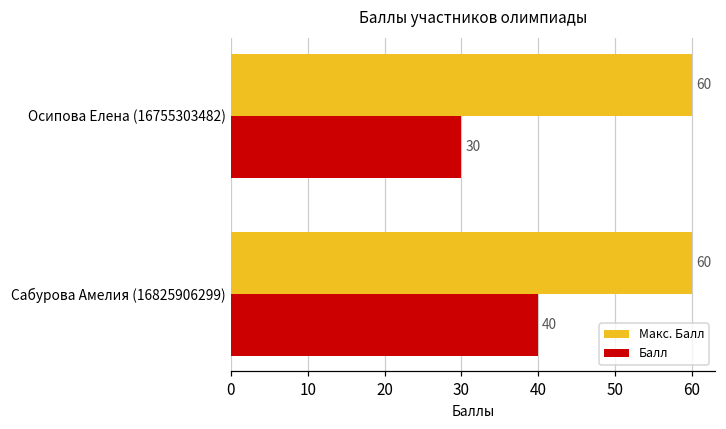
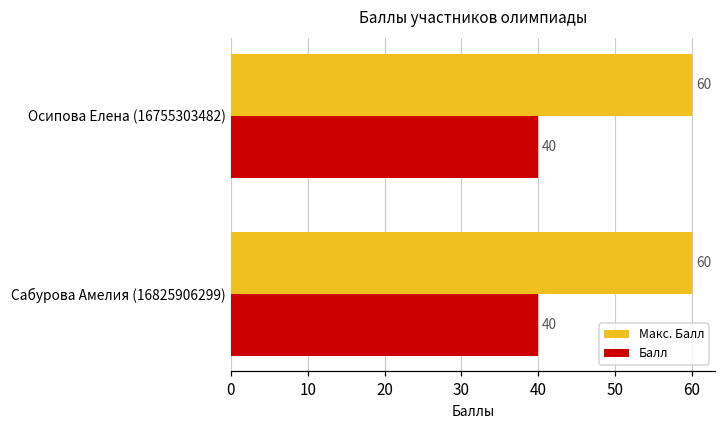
  {
    "Макс. Балл": {
      "Осипова Елена (16755303482)": 60,
      "Сабурова Амелия (16825906299)": 60
    },
    "Балл": {
-     "Осипова Елена (16755303482)": 30,
+     "Осипова Елена (16755303482)": 40,
      "Сабурова Амелия (16825906299)": 40
    }
  }
